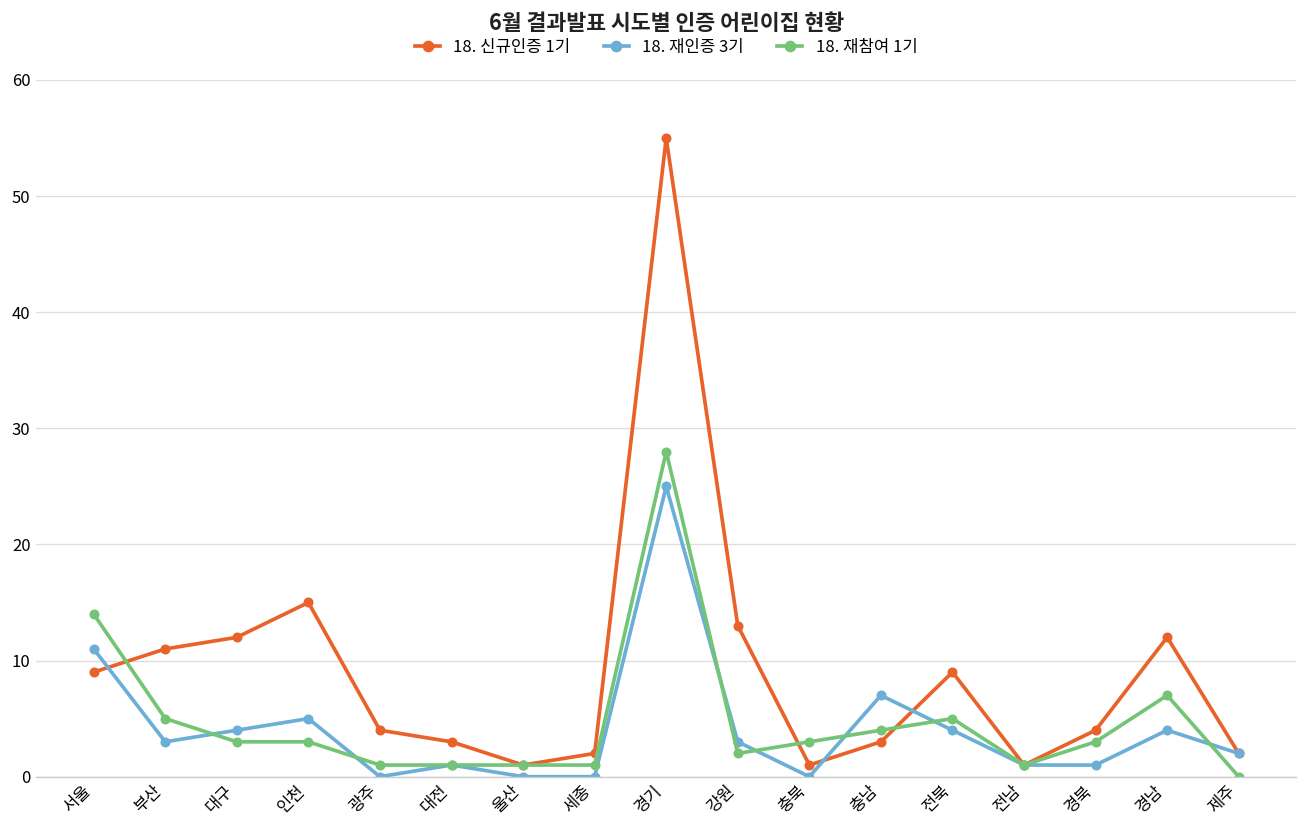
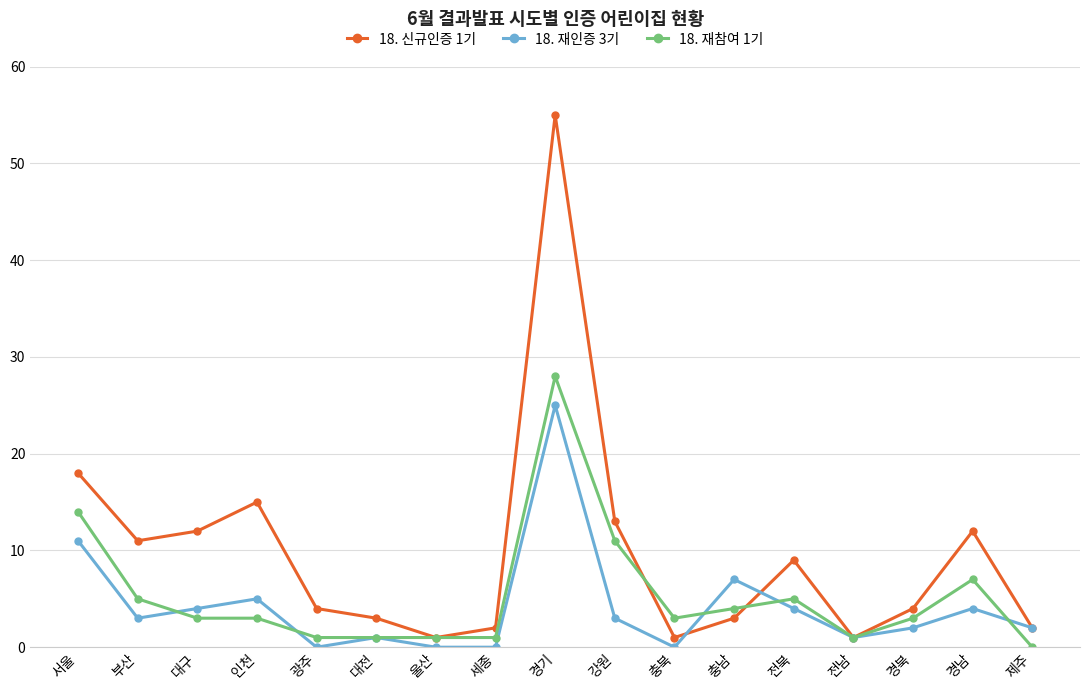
  {
    "18. 신규인증 1기": {
-     "서울": 9,
+     "서울": 18,
      "부산": 11,
      "대구": 12,
      "인천": 15,
      "광주": 4,
      "대전": 3,
      "세종": 2,
      "경기": 55,
      "강원": 13,
      "충북": 1,
      "충남": 3,
      "전북": 9,
      "경북": 4,
      "경남": 12
    },
    "18. 재인증 3기": {
      "서울": 11,
      "부산": 3,
      "대구": 4,
      "인천": 5,
      "광주": 0,
      "울산": 0,
      "세종": 0,
      "경기": 25,
      "강원": 3,
      "충북": 0,
      "충남": 7,
      "전북": 4,
-     "경북": 1,
+     "경북": 2,
      "경남": 4
    },
    "18. 재참여 1기": {
      "서울": 14,
      "부산": 5,
      "대구": 3,
      "인천": 3,
      "광주": 1,
      "세종": 1,
      "경기": 28,
-     "강원": 2,
+     "강원": 11,
      "충북": 3,
      "충남": 4,
      "전북": 5,
      "경북": 3,
      "경남": 7,
      "제주": 0
    }
  }
